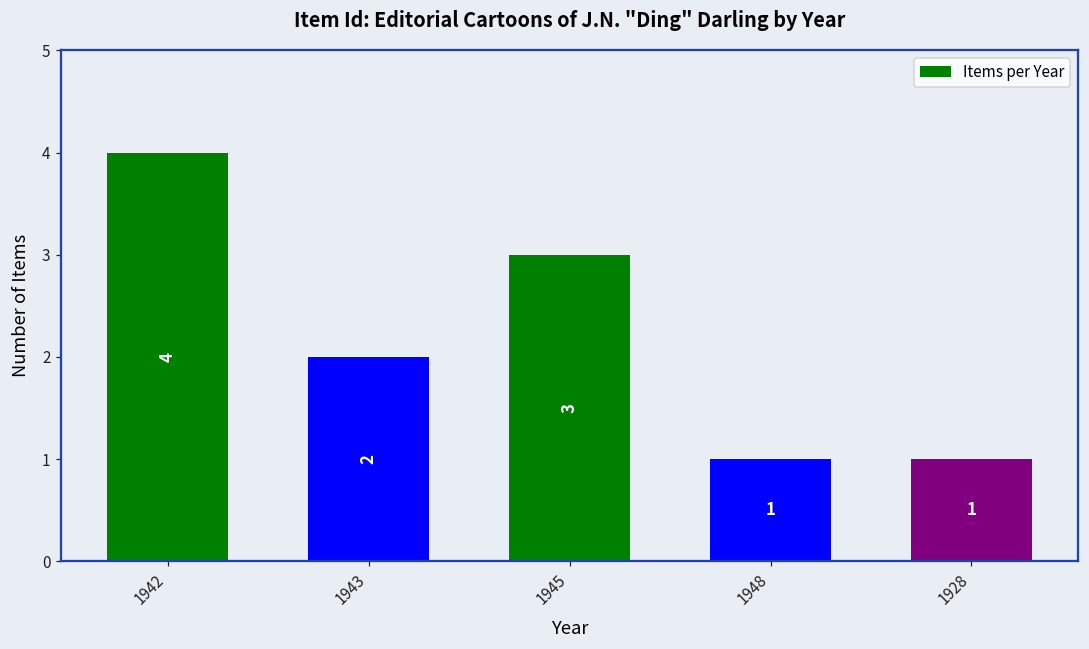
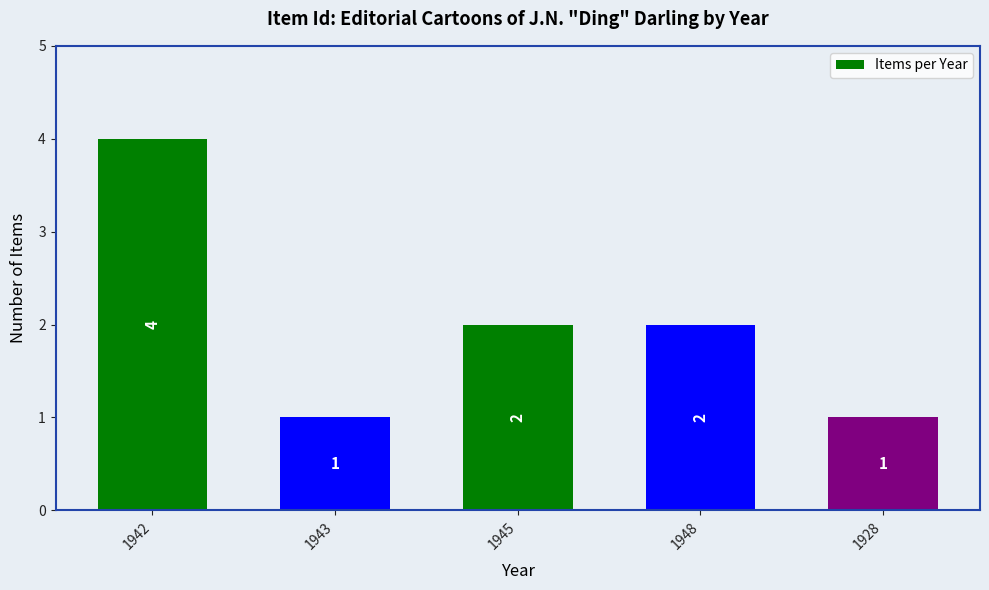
  {
    "1942": 4,
-   "1943": 2,
-   "1945": 3,
-   "1948": 1,
+   "1943": 1,
+   "1945": 2,
+   "1948": 2,
    "1928": 1
  }
